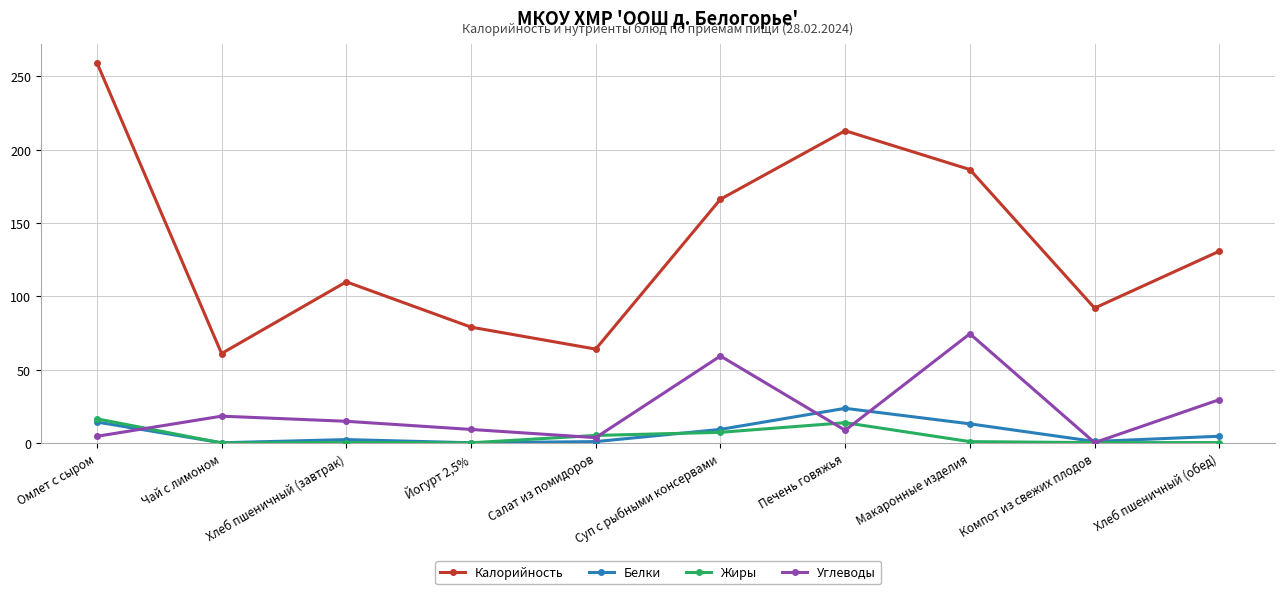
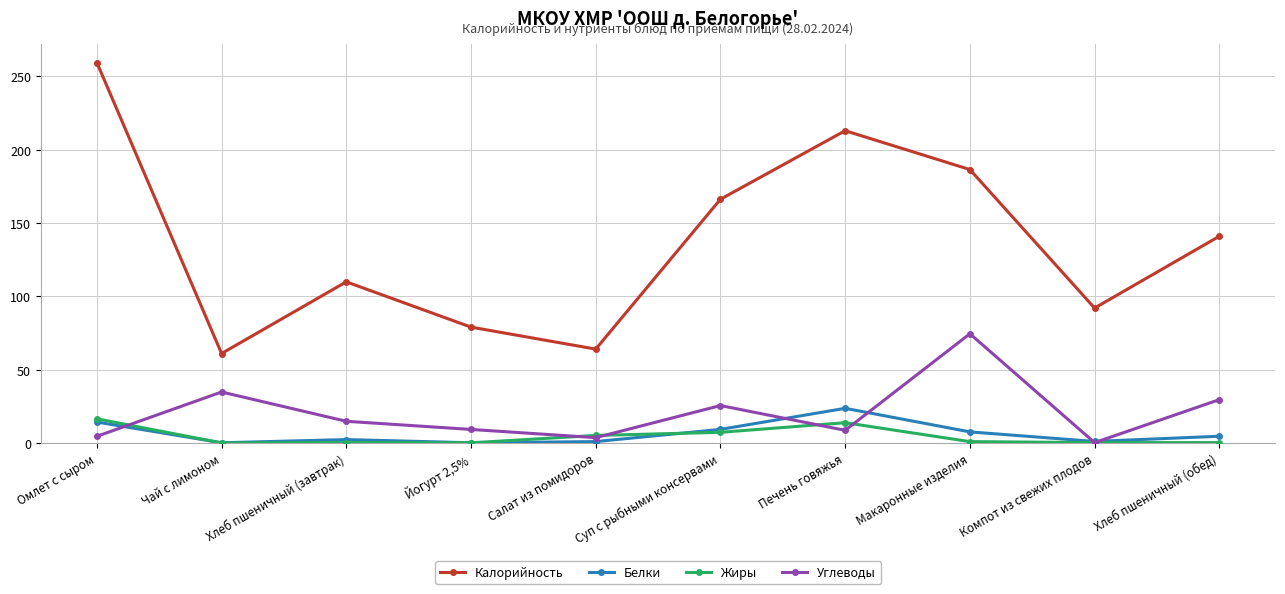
  {
    "Калорийность": {
      "Омлет с сыром": 260,
      "Чай с лимоном": 61,
      "Хлеб пшеничный (завтрак)": 110,
      "Йогурт 2,5%": 79,
      "Салат из помидоров": 64,
      "Суп с рыбными консервами": 166,
      "Печень говяжья": 213,
      "Макаронные изделия": 187,
      "Компот из свежих плодов": 92,
-     "Хлеб пшеничный (обед)": 131
+     "Хлеб пшеничный (обед)": 141
    },
    "Белки": {
      "Омлет с сыром": 14,
      "Хлеб пшеничный (завтрак)": 2,
      "Салат из помидоров": 1,
      "Суп с рыбными консервами": 9,
      "Печень говяжья": 24,
-     "Макаронные изделия": 13,
+     "Макаронные изделия": 8,
      "Хлеб пшеничный (обед)": 5
    },
    "Жиры": {
      "Омлет с сыром": 16,
      "Хлеб пшеничный (завтрак)": 0,
      "Суп с рыбными консервами": 7,
      "Печень говяжья": 14,
      "Макаронные изделия": 1,
      "Хлеб пшеничный (обед)": 0
    },
    "Углеводы": {
      "Омлет с сыром": 5,
-     "Чай с лимоном": 18,
+     "Чай с лимоном": 35,
      "Хлеб пшеничный (завтрак)": 15,
      "Йогурт 2,5%": 9,
-     "Суп с рыбными консервами": 59,
+     "Суп с рыбными консервами": 25,
      "Печень говяжья": 9,
      "Макаронные изделия": 74,
      "Хлеб пшеничный (обед)": 30
    }
  }
